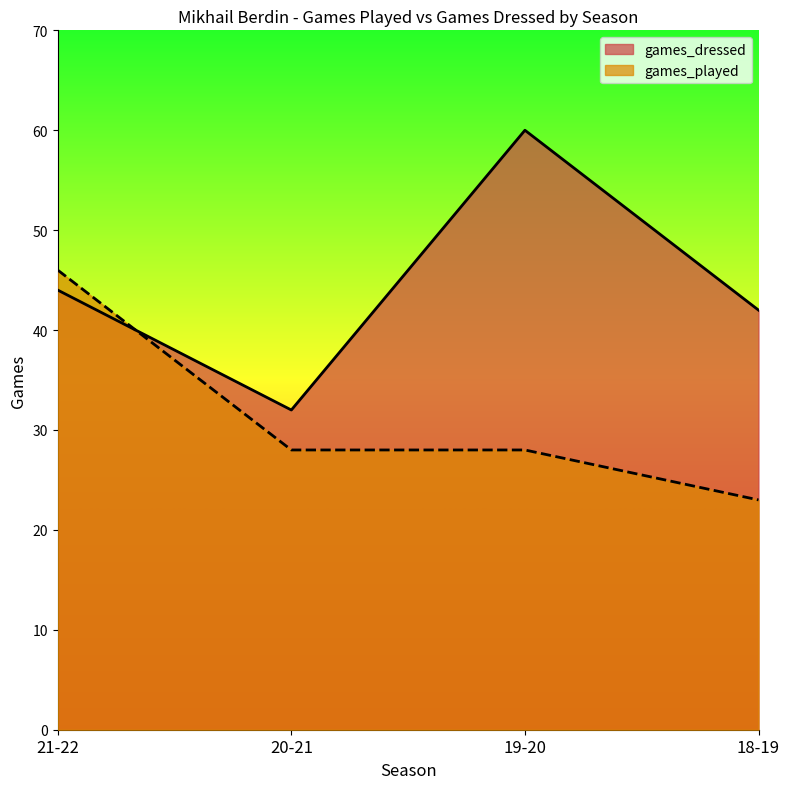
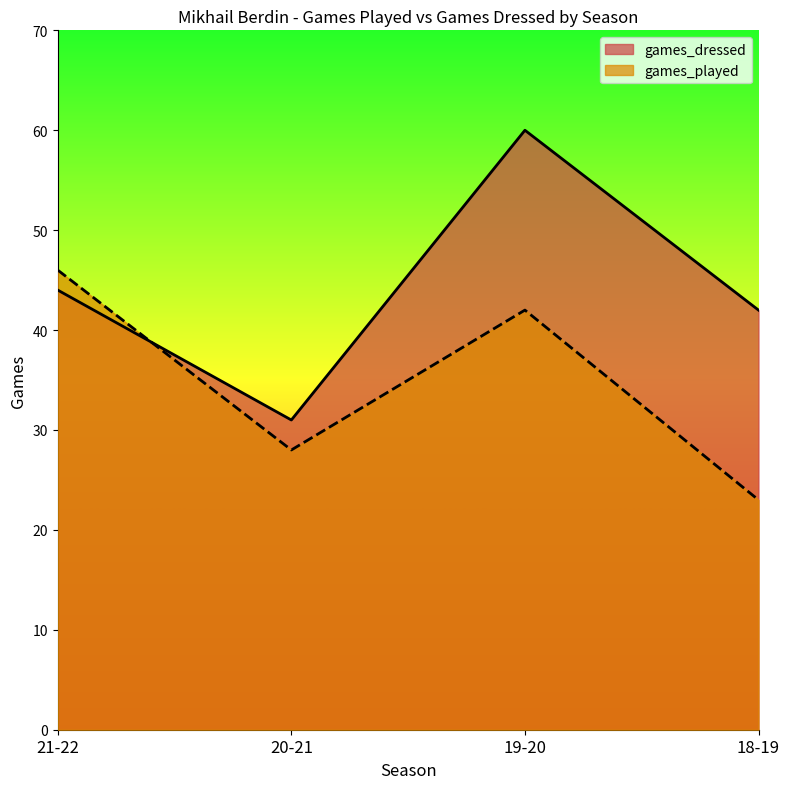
  {
    "games_dressed": {
      "21-22": 44,
-     "20-21": 32,
+     "20-21": 31,
      "19-20": 60,
      "18-19": 42
    },
    "games_played": {
      "21-22": 46,
      "20-21": 28,
-     "19-20": 28,
+     "19-20": 42,
      "18-19": 23
    }
  }
